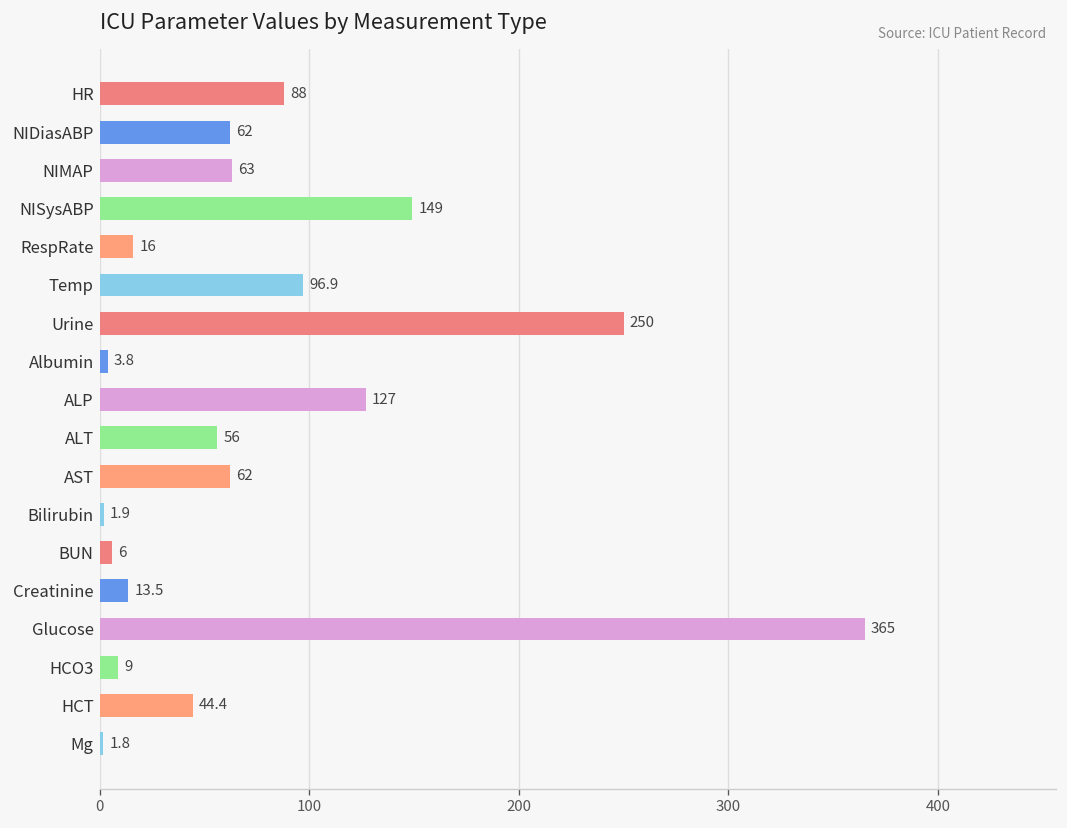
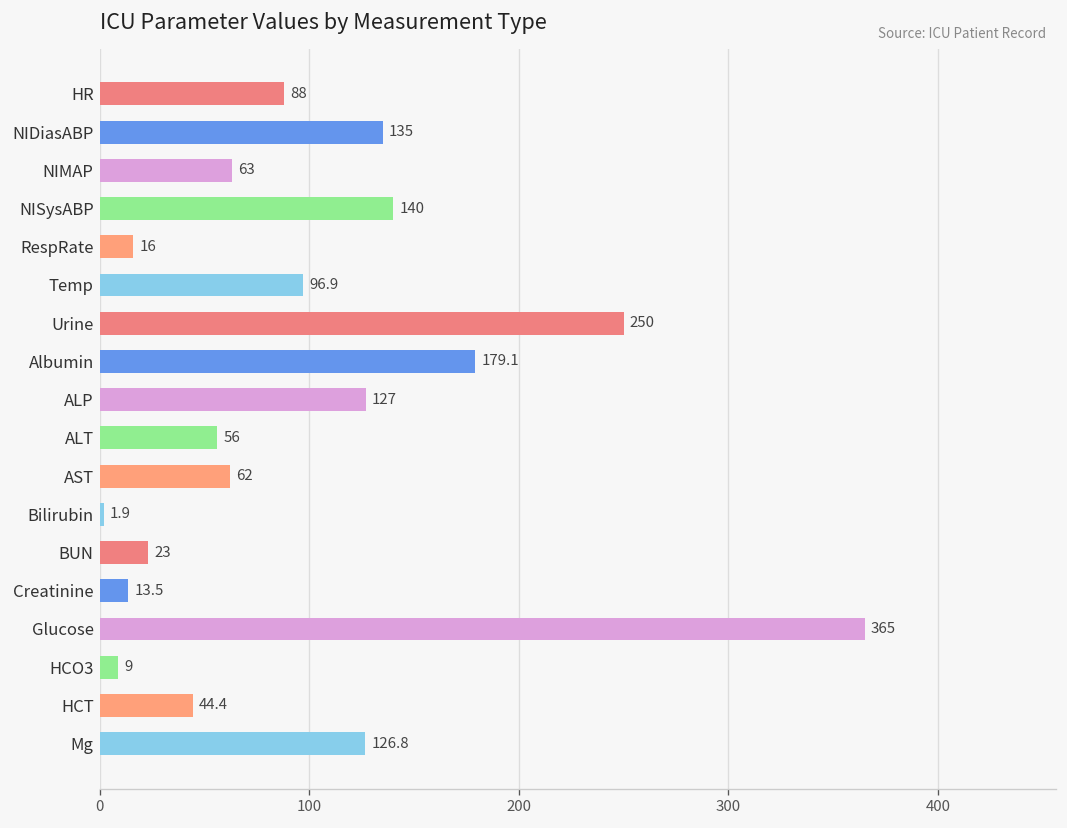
  {
    "HR": 88,
-   "NIDiasABP": 62,
+   "NIDiasABP": 135,
    "NIMAP": 63,
-   "NISysABP": 149,
+   "NISysABP": 140,
    "RespRate": 16,
    "Temp": 96.9,
    "Urine": 250,
-   "Albumin": 3.8,
+   "Albumin": 179.1,
    "ALP": 127,
    "ALT": 56,
    "AST": 62,
    "Bilirubin": 1.9,
-   "BUN": 6,
+   "BUN": 23,
    "Creatinine": 13.5,
    "Glucose": 365,
    "HCO3": 9,
    "HCT": 44.4,
-   "Mg": 1.8
+   "Mg": 126.8
  }
